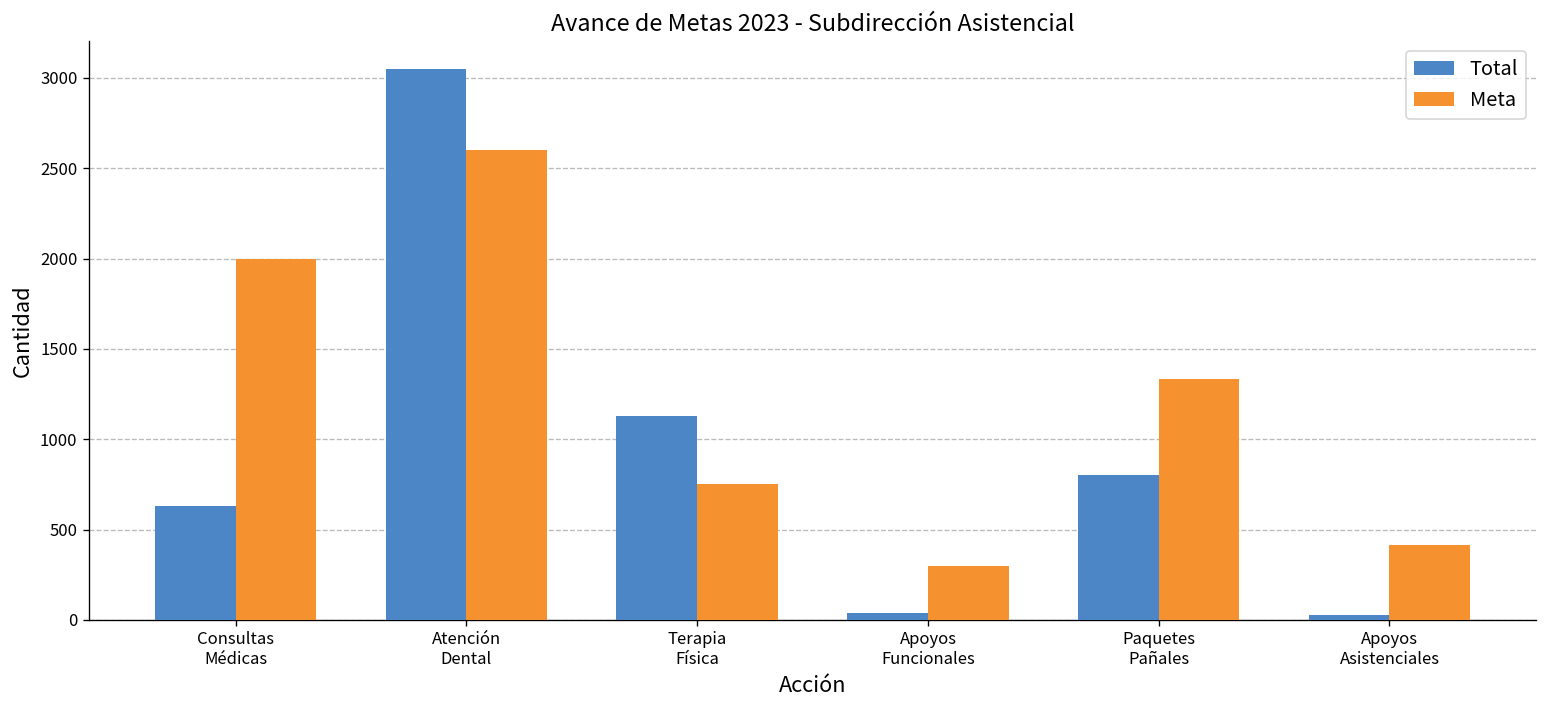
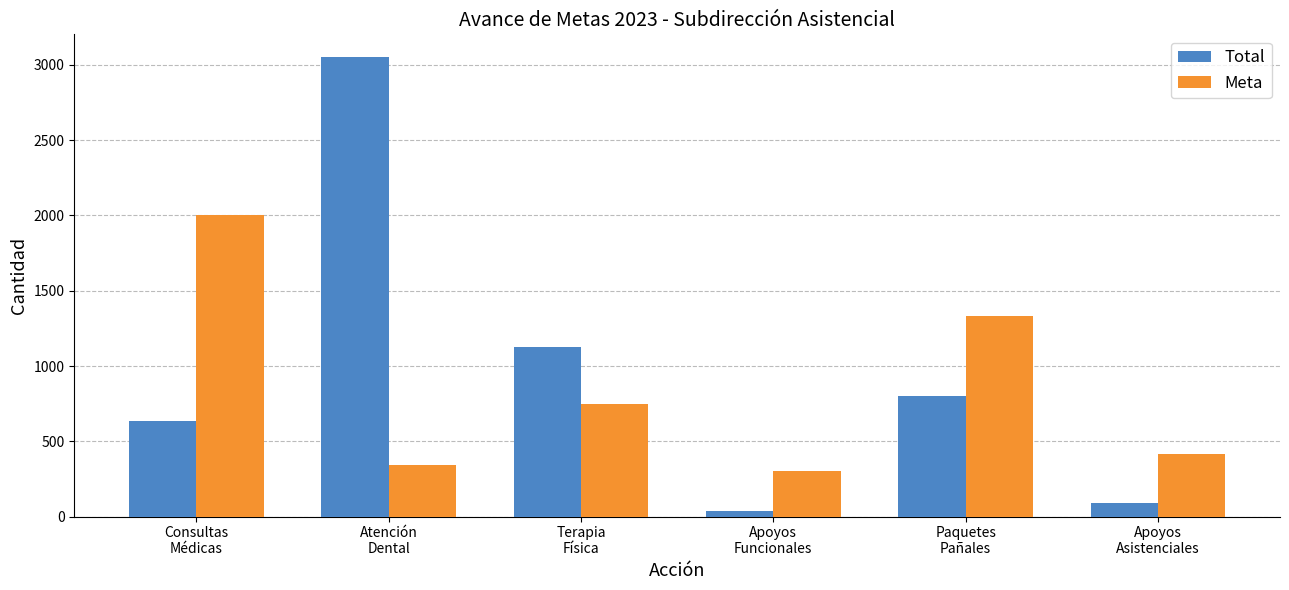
  {
    "Total": {
      "Consultas Médicas": 630,
      "Atención Dental": 3050,
      "Terapia Física": 1130,
      "Apoyos Funcionales": 40,
      "Paquetes Pañales": 800,
-     "Apoyos Asistenciales": 30
+     "Apoyos Asistenciales": 90
    },
    "Meta": {
      "Consultas Médicas": 2000,
-     "Atención Dental": 2600,
+     "Atención Dental": 340,
      "Terapia Física": 750,
      "Apoyos Funcionales": 300,
      "Paquetes Pañales": 1330,
      "Apoyos Asistenciales": 420
    }
  }
